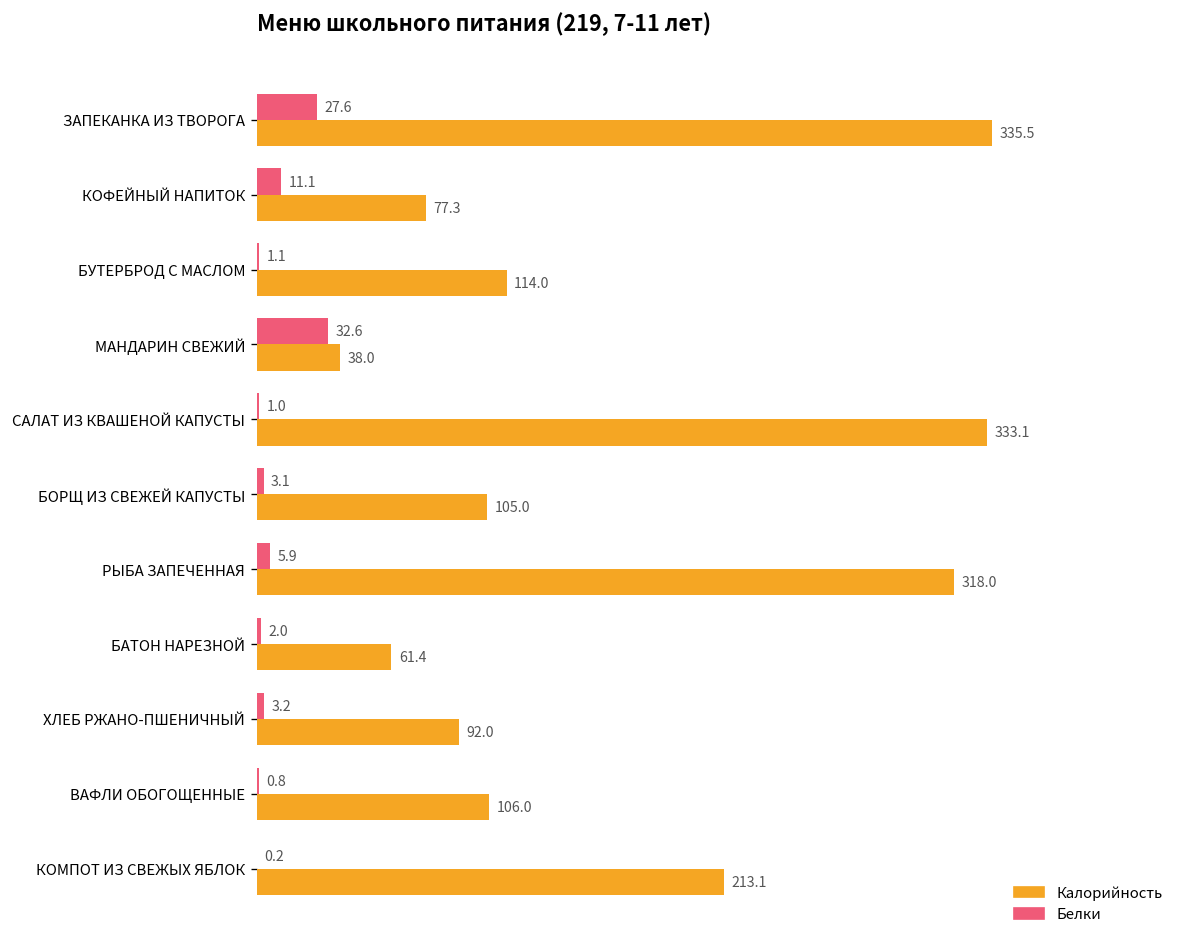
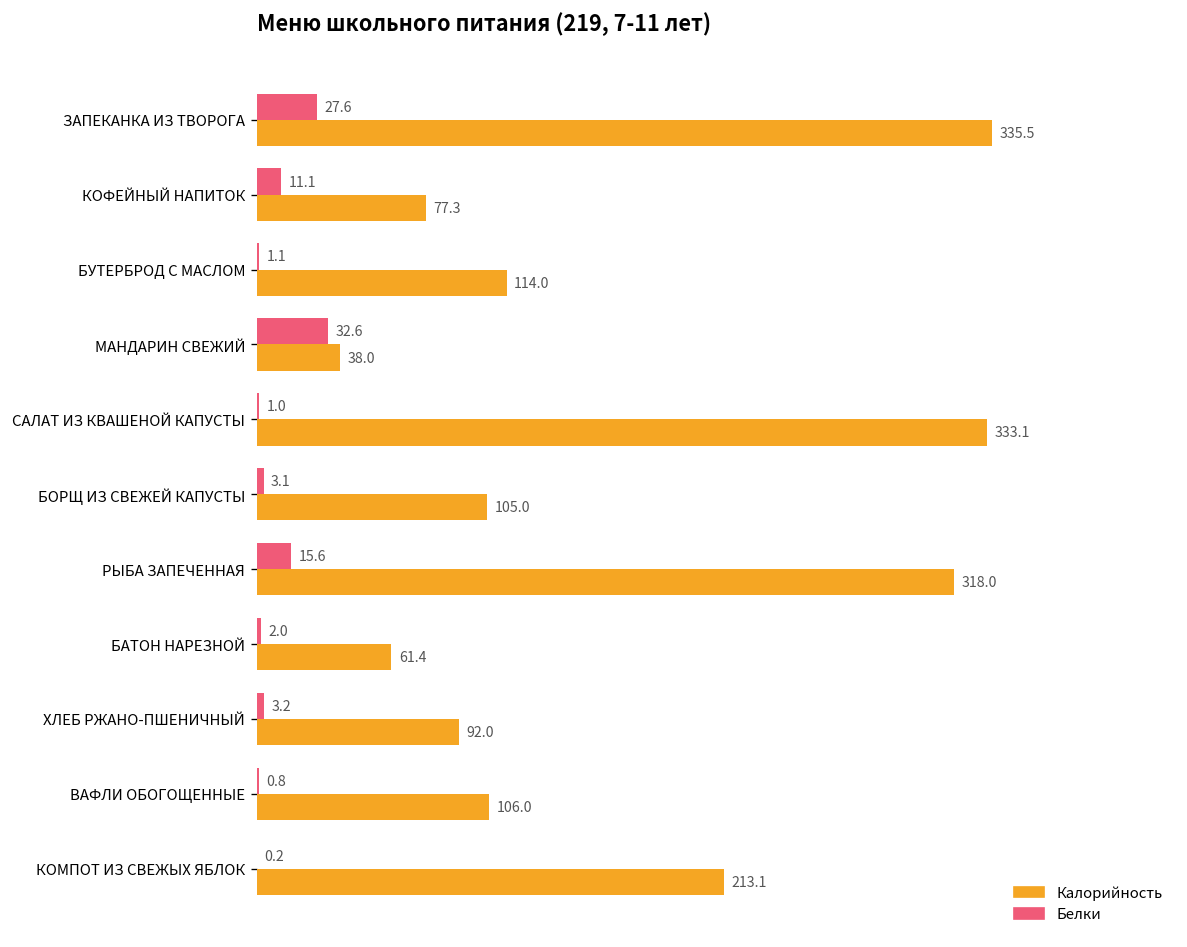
  {
    "Калорийность": {
      "ЗАПЕКАНКА ИЗ ТВОРОГА": 335.5,
      "КОФЕЙНЫЙ НАПИТОК": 77.3,
      "БУТЕРБРОД С МАСЛОМ": 114.0,
      "МАНДАРИН СВЕЖИЙ": 38.0,
      "САЛАТ ИЗ КВАШЕНОЙ КАПУСТЫ": 333.1,
      "БОРЩ ИЗ СВЕЖЕЙ КАПУСТЫ": 105.0,
      "РЫБА ЗАПЕЧЕННАЯ": 318.0,
      "БАТОН НАРЕЗНОЙ": 61.4,
      "ХЛЕБ РЖАНО-ПШЕНИЧНЫЙ": 92.0,
      "ВАФЛИ ОБОГОЩЕННЫЕ": 106.0,
      "КОМПОТ ИЗ СВЕЖЫХ ЯБЛОК": 213.1
    },
    "Белки": {
      "ЗАПЕКАНКА ИЗ ТВОРОГА": 27.6,
      "КОФЕЙНЫЙ НАПИТОК": 11.1,
      "БУТЕРБРОД С МАСЛОМ": 1.1,
      "МАНДАРИН СВЕЖИЙ": 32.6,
      "САЛАТ ИЗ КВАШЕНОЙ КАПУСТЫ": 1.0,
      "БОРЩ ИЗ СВЕЖЕЙ КАПУСТЫ": 3.1,
-     "РЫБА ЗАПЕЧЕННАЯ": 5.9,
+     "РЫБА ЗАПЕЧЕННАЯ": 15.6,
      "БАТОН НАРЕЗНОЙ": 2.0,
      "ХЛЕБ РЖАНО-ПШЕНИЧНЫЙ": 3.2,
      "ВАФЛИ ОБОГОЩЕННЫЕ": 0.8,
      "КОМПОТ ИЗ СВЕЖЫХ ЯБЛОК": 0.2
    }
  }
